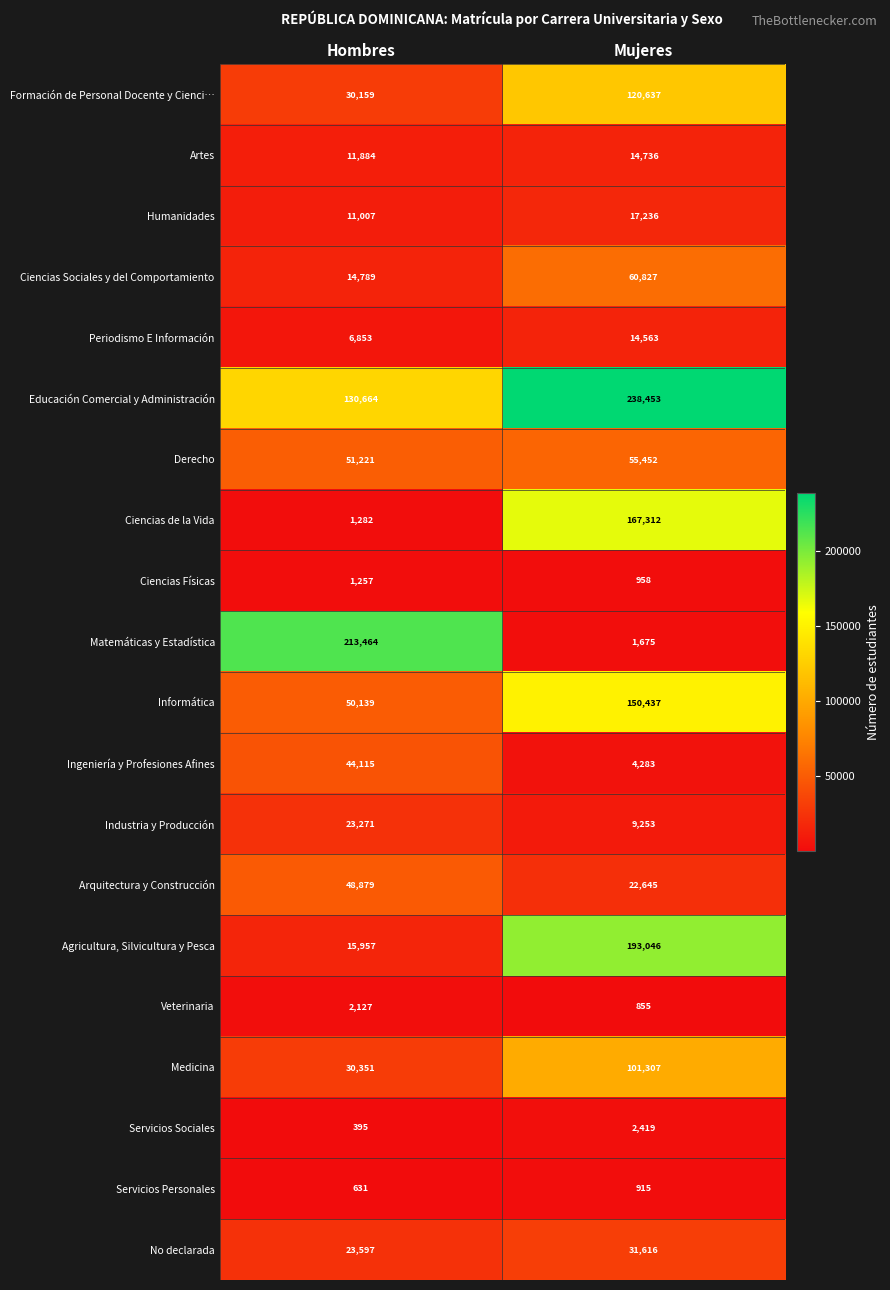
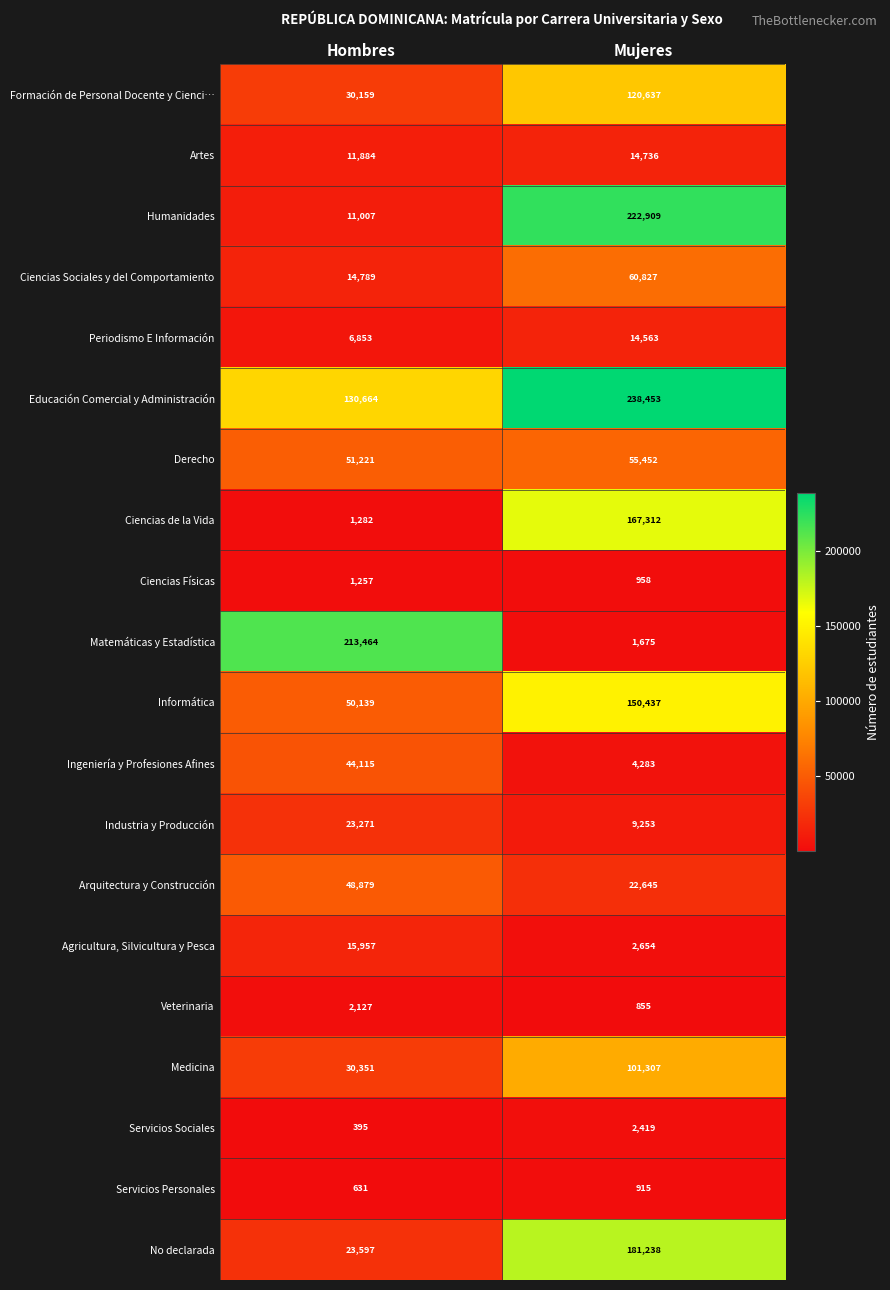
  {
    "Formación de Personal Docente y Cienci…": {
      "Hombres": "30,159",
      "Mujeres": "120,637"
    },
    "Artes": {
      "Hombres": "11,884",
      "Mujeres": "14,736"
    },
    "Humanidades": {
      "Hombres": "11,007",
-     "Mujeres": "17,236"
+     "Mujeres": "222,909"
    },
    "Ciencias Sociales y del Comportamiento": {
      "Hombres": "14,789",
      "Mujeres": "60,827"
    },
    "Periodismo E Información": {
      "Hombres": "6,853",
      "Mujeres": "14,563"
    },
    "Educación Comercial y Administración": {
      "Hombres": "130,664",
      "Mujeres": "238,453"
    },
    "Derecho": {
      "Hombres": "51,221",
      "Mujeres": "55,452"
    },
    "Ciencias de la Vida": {
      "Hombres": "1,282",
      "Mujeres": "167,312"
    },
    "Ciencias Físicas": {
      "Hombres": "1,257",
      "Mujeres": "958"
    },
    "Matemáticas y Estadística": {
      "Hombres": "213,464",
      "Mujeres": "1,675"
    },
    "Informática": {
      "Hombres": "50,139",
      "Mujeres": "150,437"
    },
    "Ingeniería y Profesiones Afines": {
      "Hombres": "44,115",
      "Mujeres": "4,283"
    },
    "Industria y Producción": {
      "Hombres": "23,271",
      "Mujeres": "9,253"
    },
    "Arquitectura y Construcción": {
      "Hombres": "48,879",
      "Mujeres": "22,645"
    },
    "Agricultura, Silvicultura y Pesca": {
      "Hombres": "15,957",
-     "Mujeres": "193,046"
+     "Mujeres": "2,654"
    },
    "Veterinaria": {
      "Hombres": "2,127",
      "Mujeres": "855"
    },
    "Medicina": {
      "Hombres": "30,351",
      "Mujeres": "101,307"
    },
    "Servicios Sociales": {
      "Hombres": "395",
      "Mujeres": "2,419"
    },
    "Servicios Personales": {
      "Hombres": "631",
      "Mujeres": "915"
    },
    "No declarada": {
      "Hombres": "23,597",
-     "Mujeres": "31,616"
+     "Mujeres": "181,238"
    }
  }
